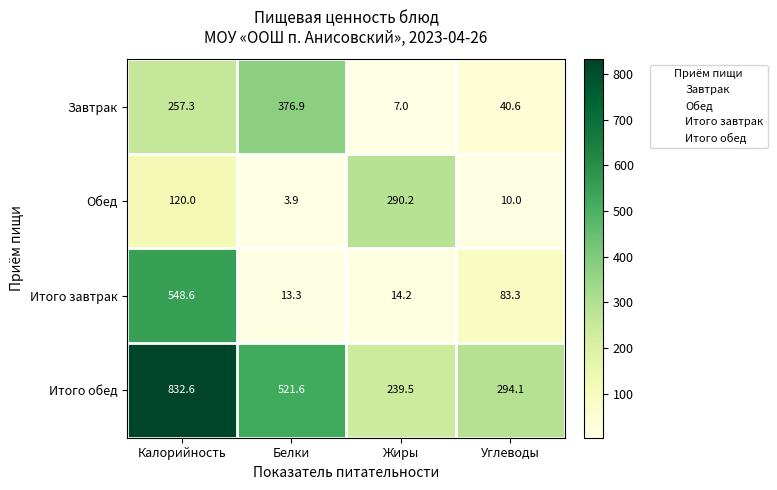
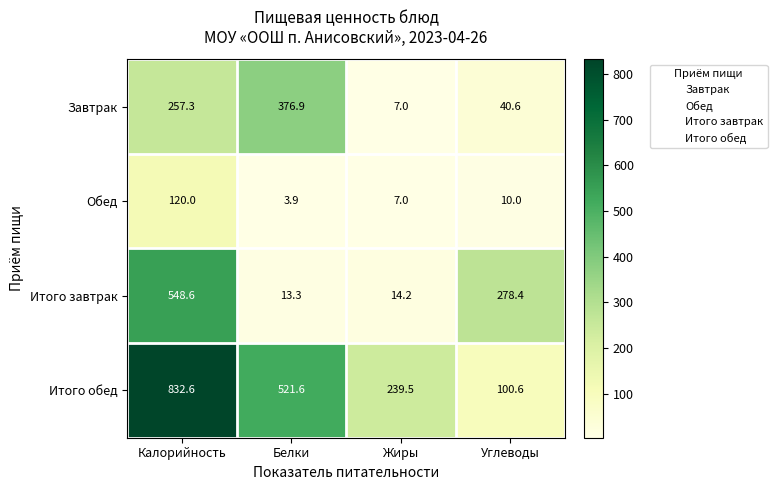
  {
    "Обед": {
-     "Жиры": 290.2
+     "Жиры": 7.0
    },
    "Итого завтрак": {
-     "Углеводы": 83.3
+     "Углеводы": 278.4
    },
    "Итого обед": {
-     "Углеводы": 294.1
+     "Углеводы": 100.6
    }
  }
